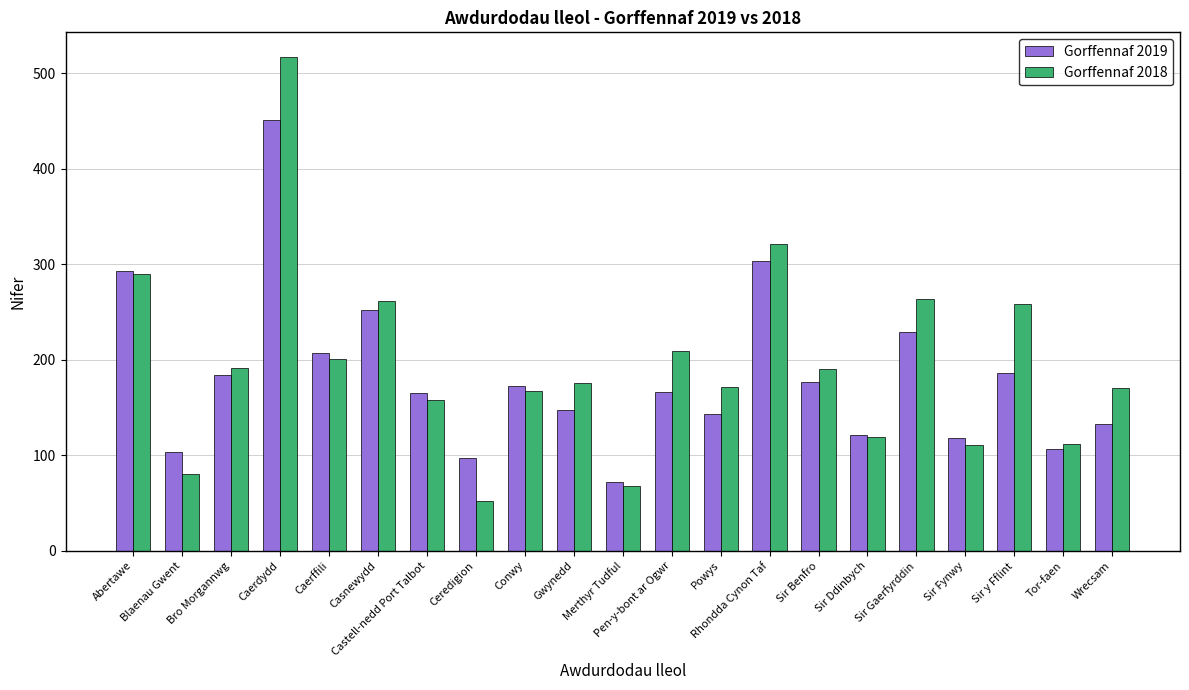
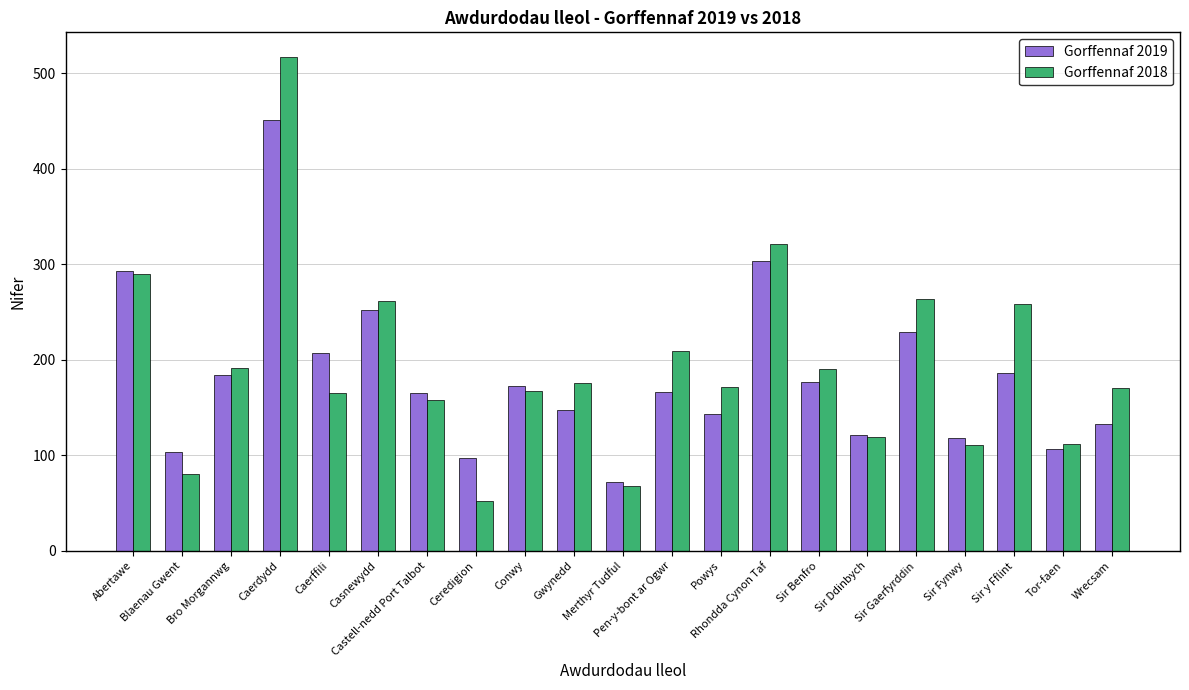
  {
    "Gorffennaf 2019": {
      "Abertawe": 290,
      "Blaenau Gwent": 100,
      "Bro Morgannwg": 180,
      "Caerdydd": 450,
      "Caerffili": 210,
      "Casnewydd": 250,
      "Castell-nedd Port Talbot": 170,
      "Ceredigion": 100,
      "Conwy": 170,
      "Gwynedd": 150,
      "Merthyr Tudful": 70,
      "Pen-y-bont ar Ogwr": 170,
      "Powys": 140,
      "Rhondda Cynon Taf": 300,
      "Sir Benfro": 180,
      "Sir Ddinbych": 120,
      "Sir Gaerfyrddin": 230,
      "Sir Fynwy": 120,
      "Sir y Fflint": 190,
      "Tor-faen": 110,
      "Wrecsam": 130
    },
    "Gorffennaf 2018": {
      "Abertawe": 290,
      "Blaenau Gwent": 80,
      "Bro Morgannwg": 190,
      "Caerdydd": 520,
-     "Caerffili": 200,
+     "Caerffili": 170,
      "Casnewydd": 260,
      "Castell-nedd Port Talbot": 160,
      "Ceredigion": 50,
      "Conwy": 170,
      "Gwynedd": 180,
      "Merthyr Tudful": 70,
      "Pen-y-bont ar Ogwr": 210,
      "Powys": 170,
      "Rhondda Cynon Taf": 320,
      "Sir Benfro": 190,
      "Sir Ddinbych": 120,
      "Sir Gaerfyrddin": 260,
      "Sir Fynwy": 110,
      "Sir y Fflint": 260,
      "Tor-faen": 110,
      "Wrecsam": 170
    }
  }
